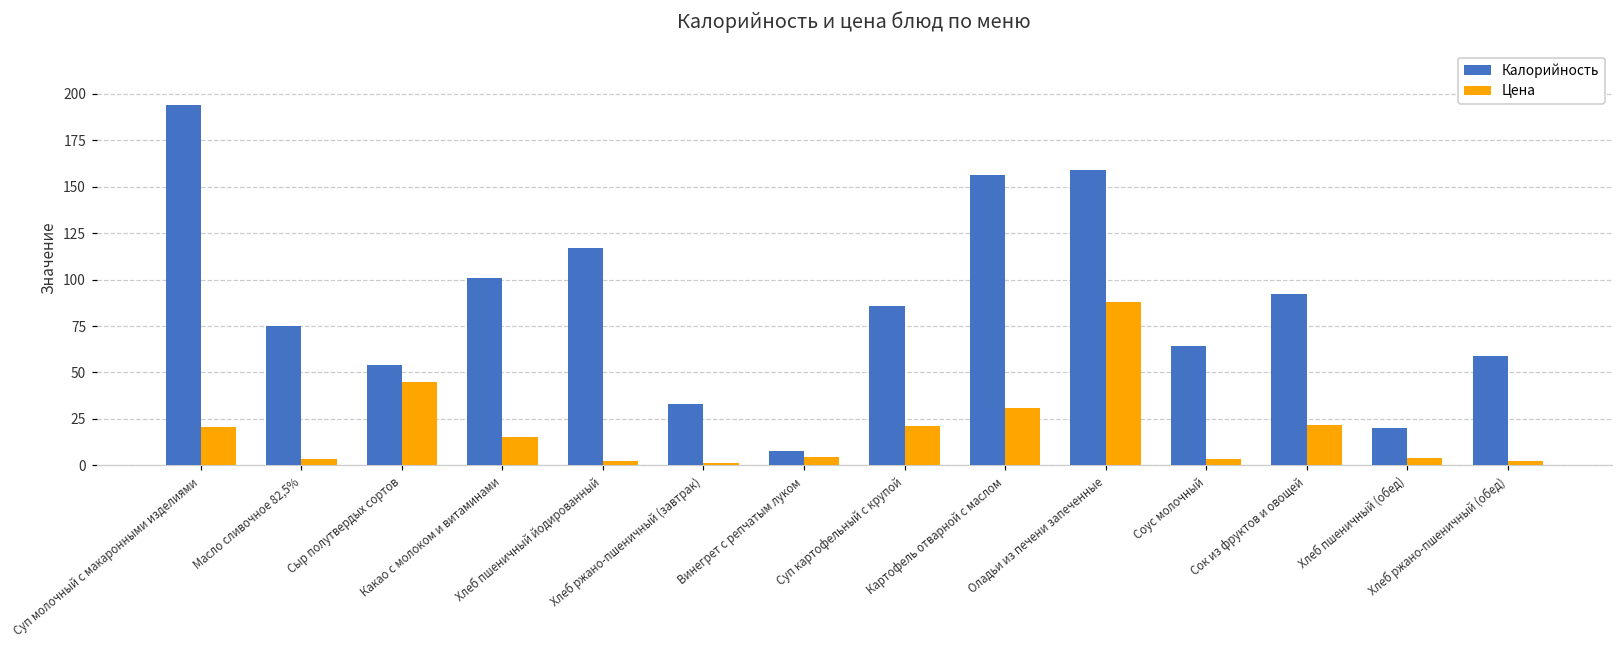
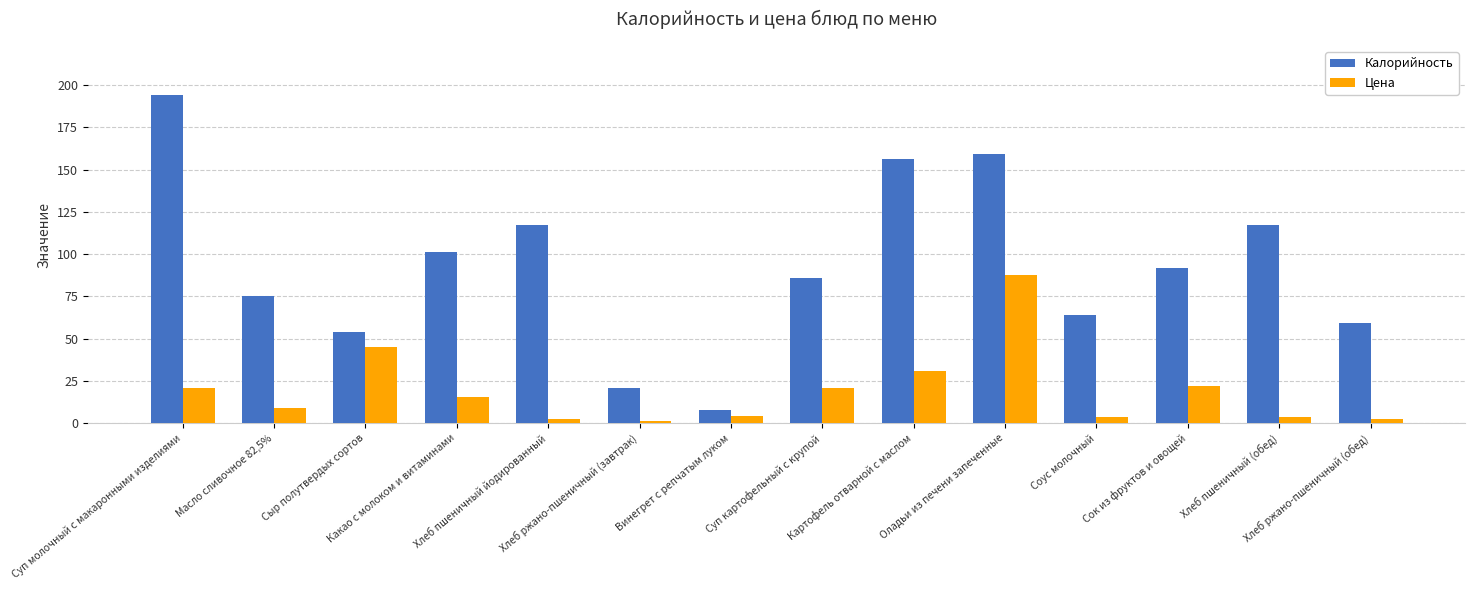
  {
    "Калорийность": {
      "Суп молочный с макаронными изделиями": 194,
      "Масло сливочное 82,5%": 75,
      "Сыр полутвердых сортов": 54,
      "Какао с молоком и витаминами": 101,
      "Хлеб пшеничный йодированный": 117,
-     "Хлеб ржано-пшеничный (завтрак)": 33,
+     "Хлеб ржано-пшеничный (завтрак)": 21,
      "Винегрет с репчатым луком": 8,
      "Суп картофельный с крупой": 86,
      "Картофель отварной с маслом": 156,
      "Оладьи из печени запеченные": 159,
      "Соус молочный": 64,
      "Сок из фруктов и овощей": 92,
-     "Хлеб пшеничный (обед)": 20,
+     "Хлеб пшеничный (обед)": 117,
      "Хлеб ржано-пшеничный (обед)": 59
    },
    "Цена": {
      "Суп молочный с макаронными изделиями": 21,
-     "Масло сливочное 82,5%": 4,
+     "Масло сливочное 82,5%": 9,
      "Сыр полутвердых сортов": 45,
      "Какао с молоком и витаминами": 16,
      "Хлеб пшеничный йодированный": 2,
      "Хлеб ржано-пшеничный (завтрак)": 1,
      "Винегрет с репчатым луком": 4,
      "Суп картофельный с крупой": 21,
      "Картофель отварной с маслом": 31,
      "Оладьи из печени запеченные": 88,
      "Соус молочный": 4,
      "Сок из фруктов и овощей": 22,
      "Хлеб пшеничный (обед)": 4,
      "Хлеб ржано-пшеничный (обед)": 2
    }
  }
